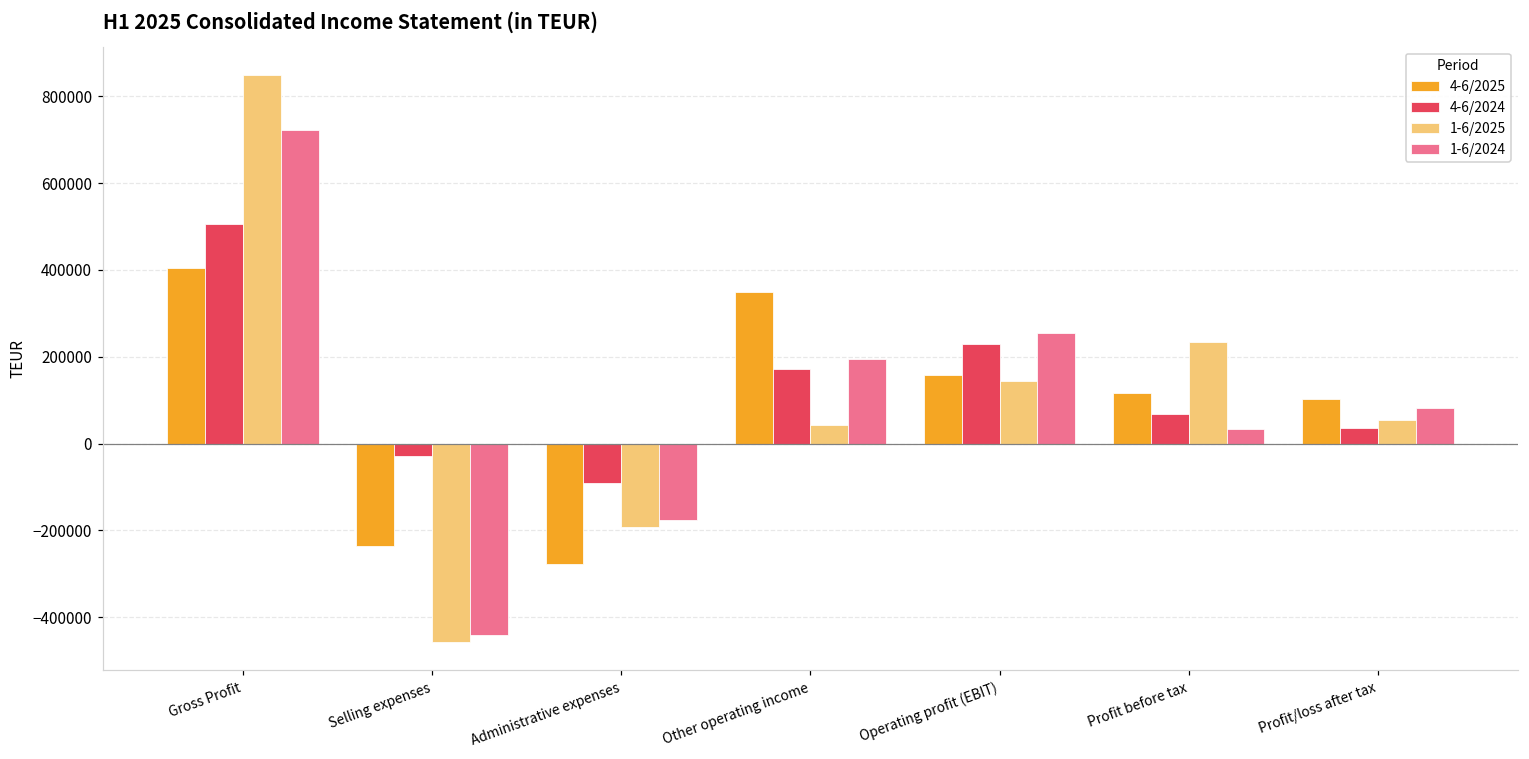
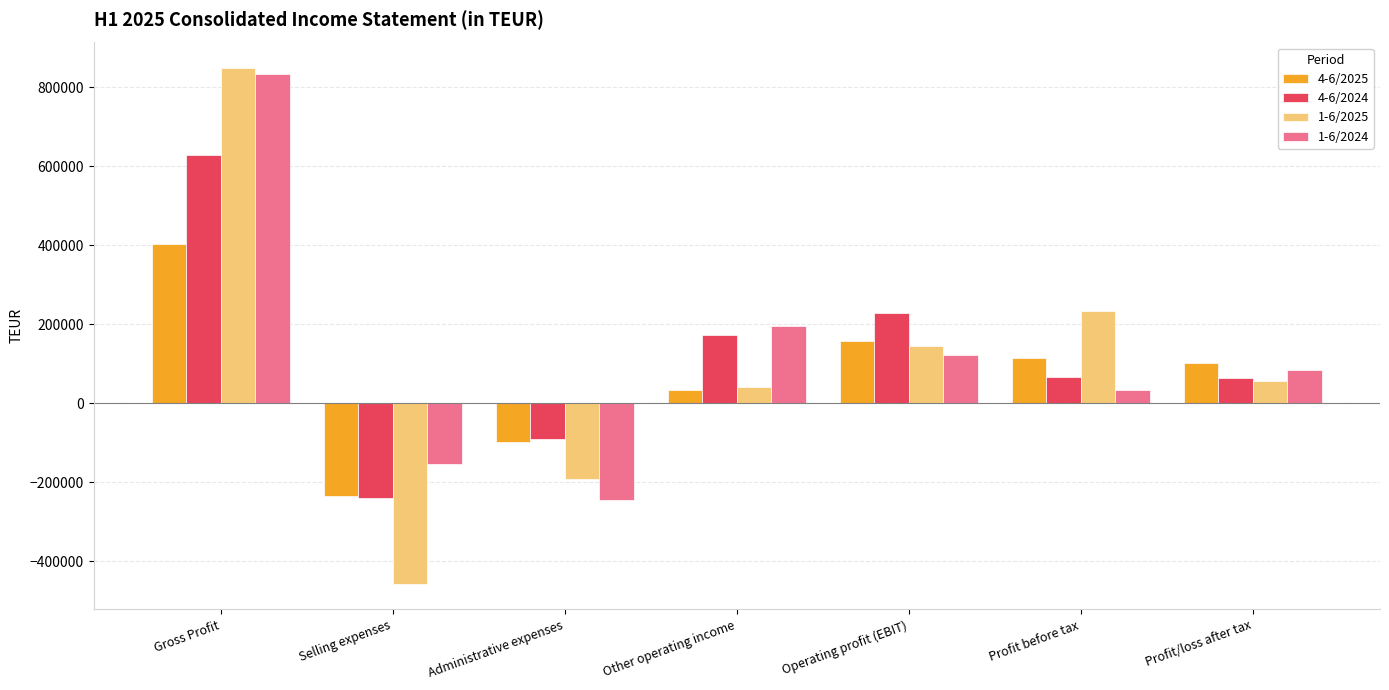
  {
    "4-6/2025": {
      "Gross Profit": 400000,
      "Selling expenses": -230000,
-     "Administrative expenses": -280000,
-     "Other operating income": 350000,
+     "Administrative expenses": -100000,
+     "Other operating income": 30000,
      "Operating profit (EBIT)": 160000,
      "Profit before tax": 120000,
      "Profit/loss after tax": 100000
    },
    "4-6/2024": {
-     "Gross Profit": 500000,
-     "Selling expenses": -30000,
+     "Gross Profit": 630000,
+     "Selling expenses": -240000,
      "Administrative expenses": -90000,
      "Other operating income": 170000,
      "Operating profit (EBIT)": 230000,
      "Profit before tax": 70000,
-     "Profit/loss after tax": 40000
+     "Profit/loss after tax": 60000
    },
    "1-6/2025": {
      "Gross Profit": 850000,
      "Selling expenses": -460000,
      "Administrative expenses": -190000,
      "Other operating income": 40000,
      "Operating profit (EBIT)": 140000,
      "Profit before tax": 230000,
      "Profit/loss after tax": 60000
    },
    "1-6/2024": {
-     "Gross Profit": 720000,
-     "Selling expenses": -440000,
-     "Administrative expenses": -180000,
+     "Gross Profit": 830000,
+     "Selling expenses": -150000,
+     "Administrative expenses": -240000,
      "Other operating income": 190000,
-     "Operating profit (EBIT)": 250000,
+     "Operating profit (EBIT)": 120000,
      "Profit before tax": 30000,
      "Profit/loss after tax": 80000
    }
  }
